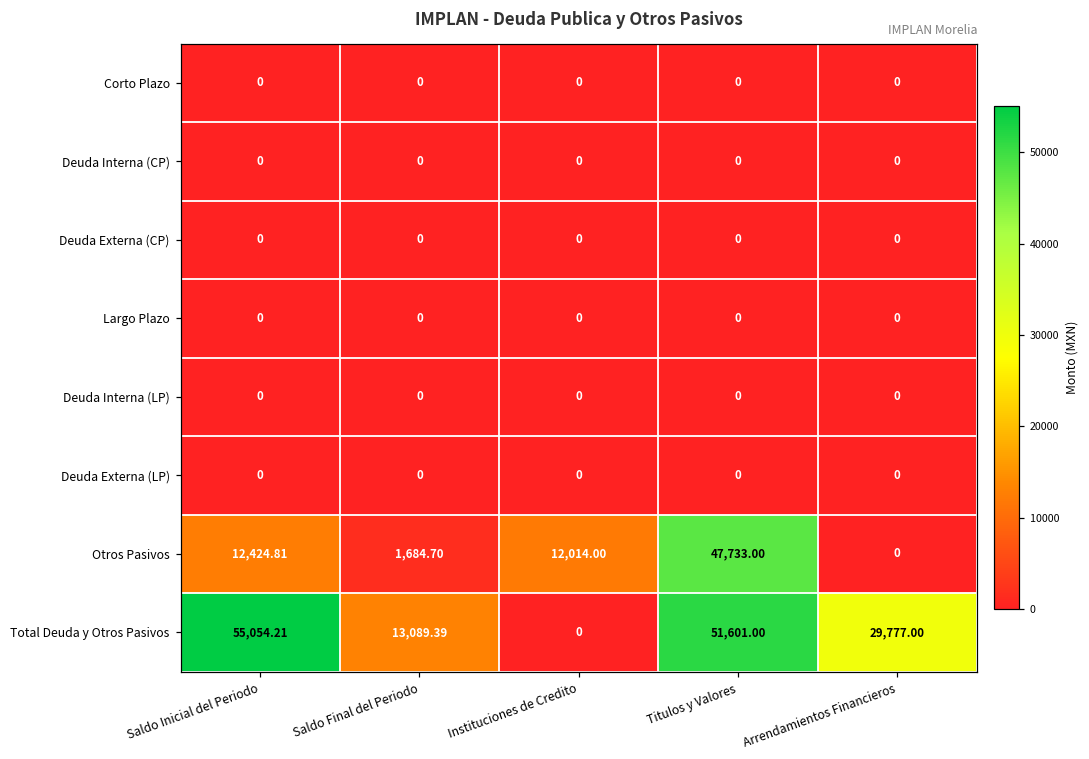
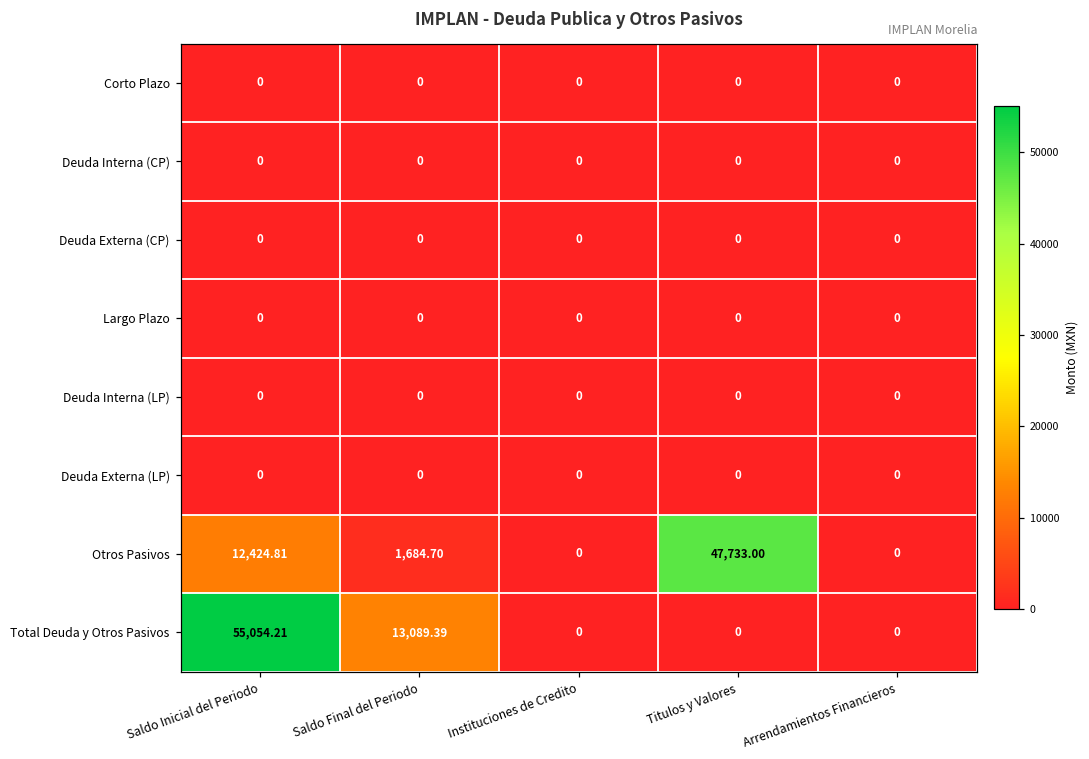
  {
    "Corto Plazo": {
      "Saldo Inicial del Periodo": "0",
      "Saldo Final del Periodo": "0",
      "Instituciones de Credito": "0",
      "Titulos y Valores": "0",
      "Arrendamientos Financieros": "0"
    },
    "Deuda Interna (CP)": {
      "Saldo Inicial del Periodo": "0",
      "Saldo Final del Periodo": "0",
      "Instituciones de Credito": "0",
      "Titulos y Valores": "0",
      "Arrendamientos Financieros": "0"
    },
    "Deuda Externa (CP)": {
      "Saldo Inicial del Periodo": "0",
      "Saldo Final del Periodo": "0",
      "Instituciones de Credito": "0",
      "Titulos y Valores": "0",
      "Arrendamientos Financieros": "0"
    },
    "Largo Plazo": {
      "Saldo Inicial del Periodo": "0",
      "Saldo Final del Periodo": "0",
      "Instituciones de Credito": "0",
      "Titulos y Valores": "0",
      "Arrendamientos Financieros": "0"
    },
    "Deuda Interna (LP)": {
      "Saldo Inicial del Periodo": "0",
      "Saldo Final del Periodo": "0",
      "Instituciones de Credito": "0",
      "Titulos y Valores": "0",
      "Arrendamientos Financieros": "0"
    },
    "Deuda Externa (LP)": {
      "Saldo Inicial del Periodo": "0",
      "Saldo Final del Periodo": "0",
      "Instituciones de Credito": "0",
      "Titulos y Valores": "0",
      "Arrendamientos Financieros": "0"
    },
    "Otros Pasivos": {
      "Saldo Inicial del Periodo": "12,424.81",
      "Saldo Final del Periodo": "1,684.70",
-     "Instituciones de Credito": "12,014.00",
+     "Instituciones de Credito": "0",
      "Titulos y Valores": "47,733.00",
      "Arrendamientos Financieros": "0"
    },
    "Total Deuda y Otros Pasivos": {
      "Saldo Inicial del Periodo": "55,054.21",
      "Saldo Final del Periodo": "13,089.39",
      "Instituciones de Credito": "0",
-     "Titulos y Valores": "51,601.00",
-     "Arrendamientos Financieros": "29,777.00"
+     "Titulos y Valores": "0",
+     "Arrendamientos Financieros": "0"
    }
  }
